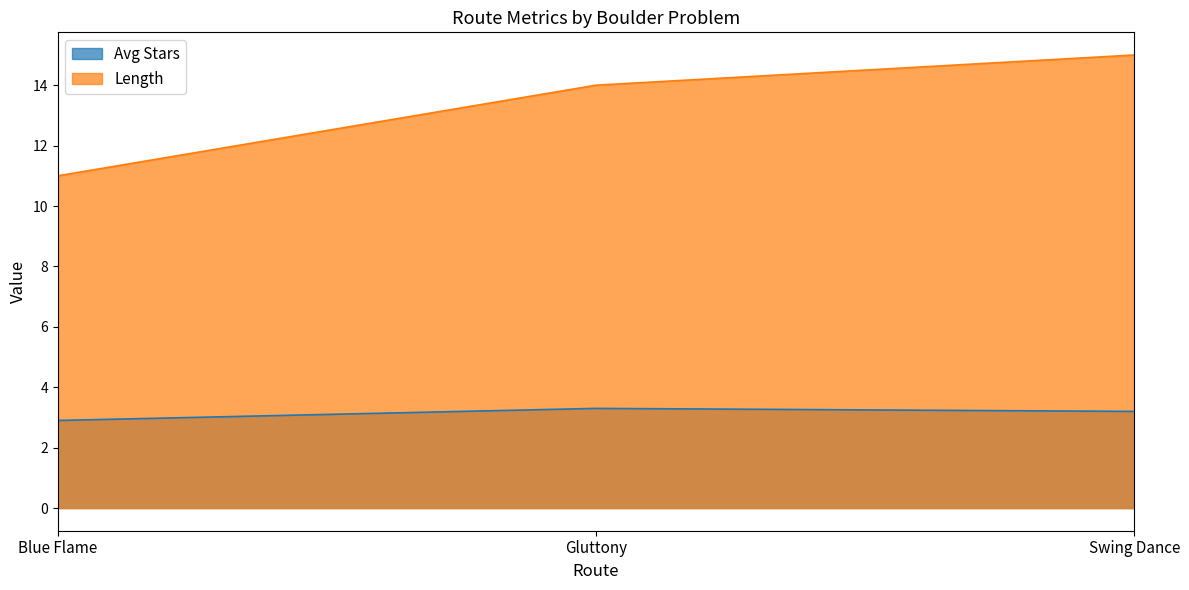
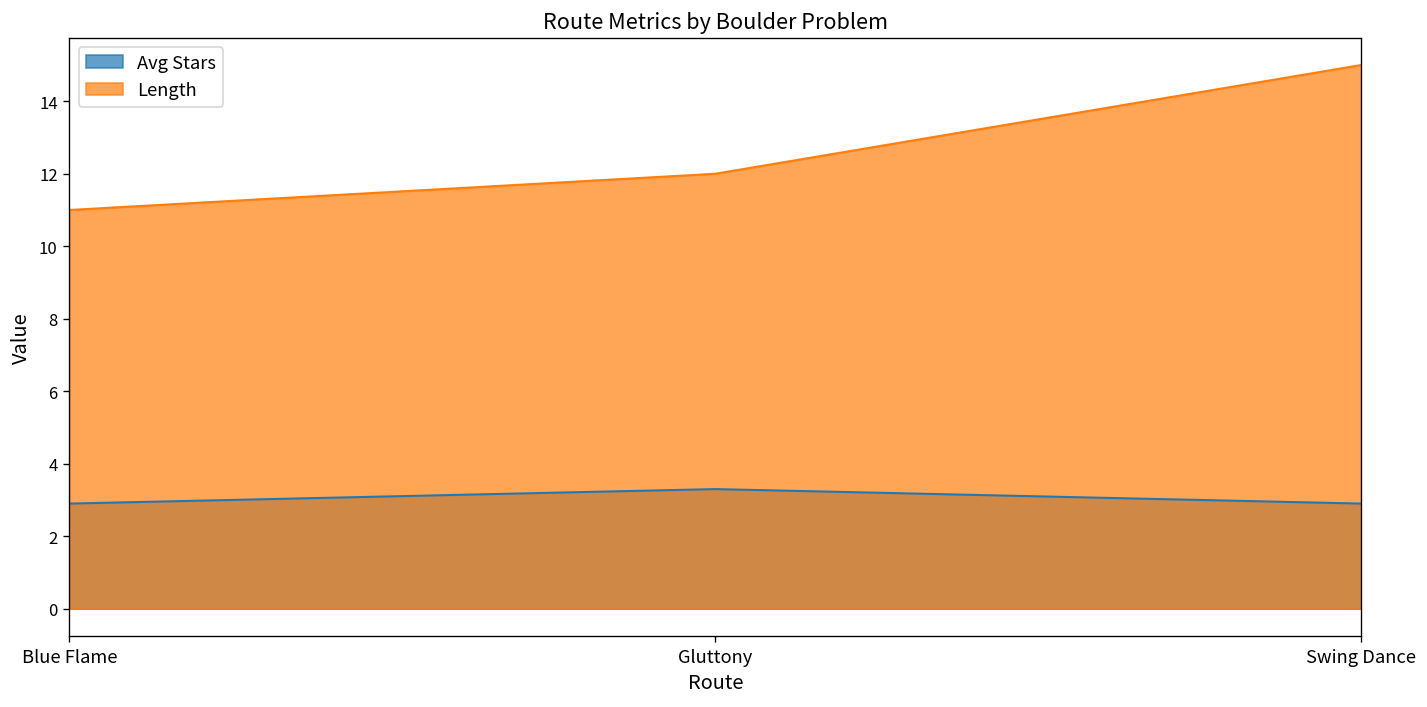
  {
    "Avg Stars": {
      "Blue Flame": 2.9,
      "Gluttony": 3.3,
-     "Swing Dance": 3.2
+     "Swing Dance": 2.9
    },
    "Length": {
      "Blue Flame": 11,
-     "Gluttony": 14,
+     "Gluttony": 12,
      "Swing Dance": 15
    }
  }
